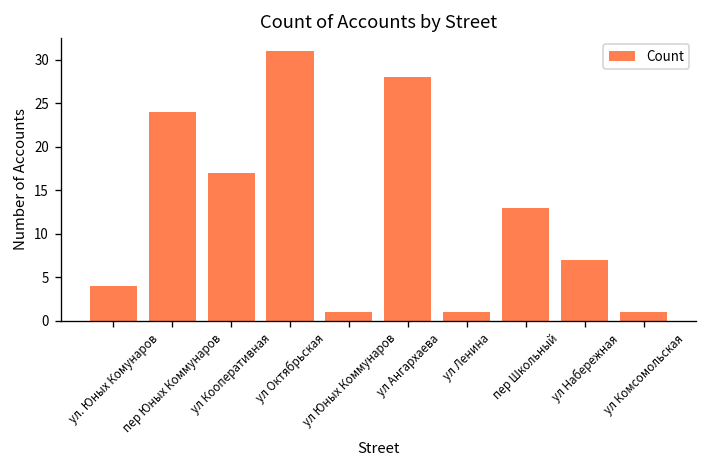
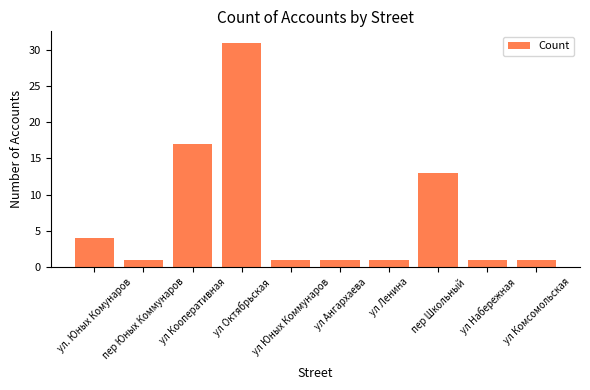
  {
    "ул. Юных Комунаров": 4,
-   "пер Юных Коммунаров": 24,
+   "пер Юных Коммунаров": 1,
    "ул Кооперативная": 17,
    "ул Октябрьская": 31,
    "ул Юных Коммунаров": 1,
-   "ул Ангархаева": 28,
+   "ул Ангархаева": 1,
    "ул Ленина": 1,
    "пер Школьный": 13,
-   "ул Набережная": 7,
+   "ул Набережная": 1,
    "ул Комсомольская": 1
  }
